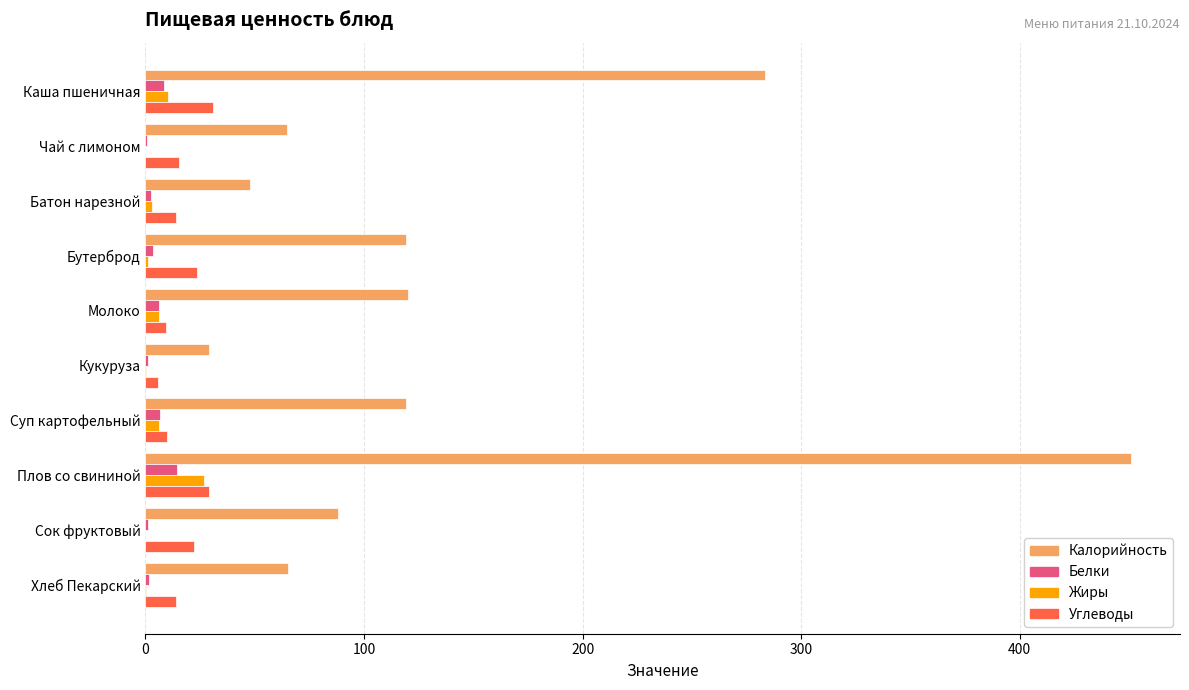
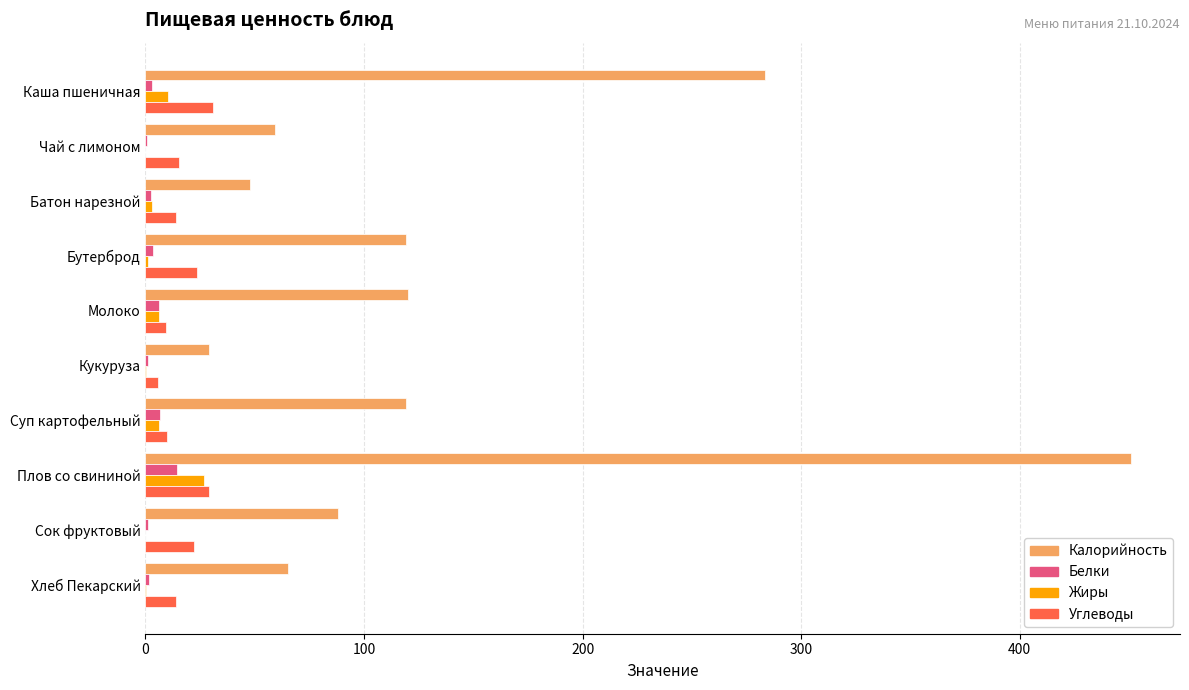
  {
    "Калорийность": {
      "Каша пшеничная": 284,
-     "Чай с лимоном": 65,
+     "Чай с лимоном": 59,
      "Батон нарезной": 48,
      "Бутерброд": 119,
      "Молоко": 120,
      "Кукуруза": 29,
      "Суп картофельный": 119,
      "Плов со свининой": 451,
      "Сок фруктовый": 88,
      "Хлеб Пекарский": 65
    },
    "Белки": {
-     "Каша пшеничная": 9,
+     "Каша пшеничная": 3,
      "Батон нарезной": 3,
      "Бутерброд": 3,
      "Молоко": 6,
      "Суп картофельный": 6,
      "Плов со свининой": 14,
      "Хлеб Пекарский": 2
    },
    "Жиры": {
      "Каша пшеничная": 10,
      "Чай с лимоном": 0,
      "Батон нарезной": 3,
      "Бутерброд": 1,
      "Молоко": 6,
      "Суп картофельный": 6,
      "Плов со свининой": 27,
      "Сок фруктовый": 0
    },
    "Углеводы": {
      "Каша пшеничная": 31,
      "Чай с лимоном": 15,
      "Батон нарезной": 14,
      "Бутерброд": 24,
      "Молоко": 9,
      "Кукуруза": 6,
      "Суп картофельный": 10,
      "Плов со свининой": 29,
      "Сок фруктовый": 22,
      "Хлеб Пекарский": 14
    }
  }
